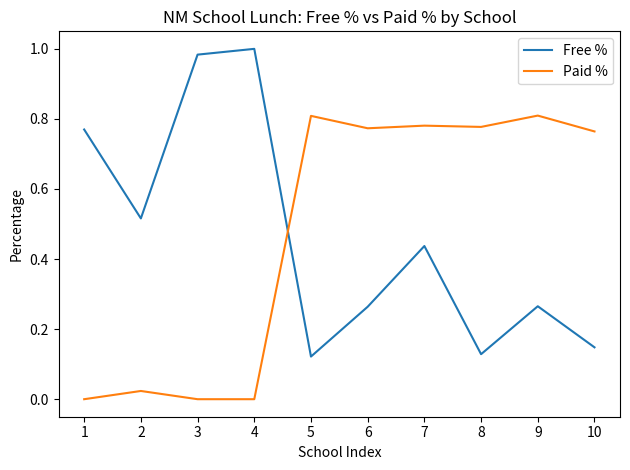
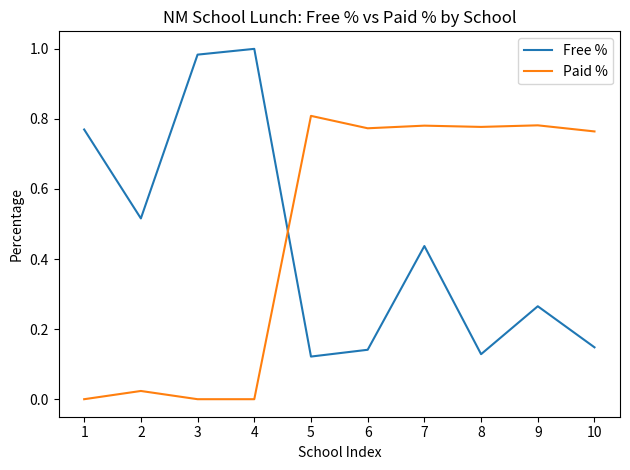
  {
    "Free %": {
      "1": 0.77,
      "2": 0.52,
      "3": 0.98,
      "4": 1.00,
      "5": 0.12,
-     "6": 0.26,
+     "6": 0.14,
      "7": 0.44,
      "8": 0.13,
      "9": 0.27,
      "10": 0.15
    },
    "Paid %": {
      "1": 0.00,
      "2": 0.02,
      "3": 0.00,
      "4": 0.00,
      "5": 0.81,
      "6": 0.77,
      "7": 0.78,
      "8": 0.78,
-     "9": 0.81,
+     "9": 0.78,
      "10": 0.76
    }
  }
